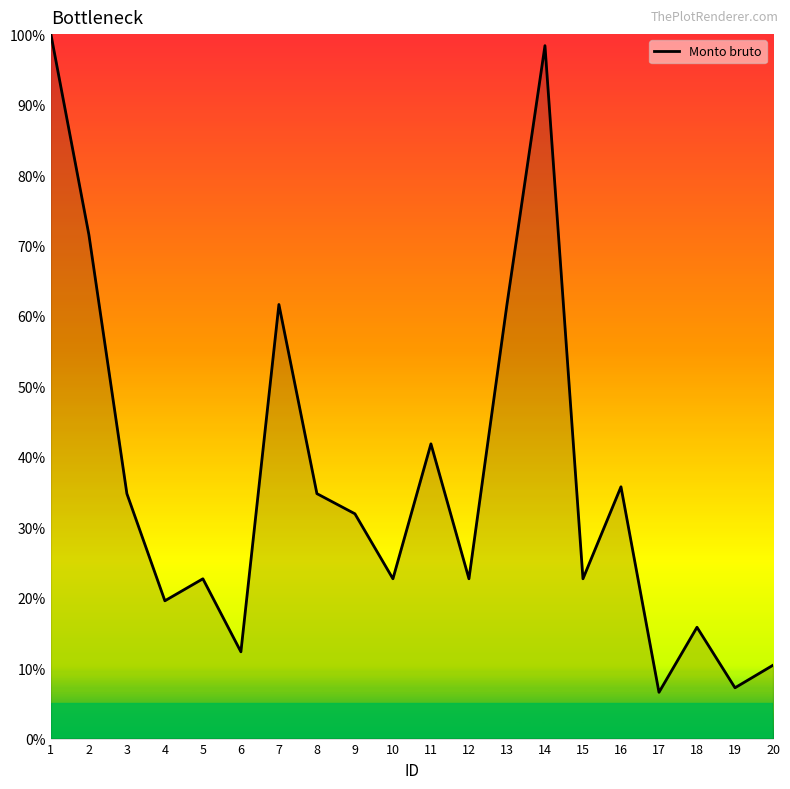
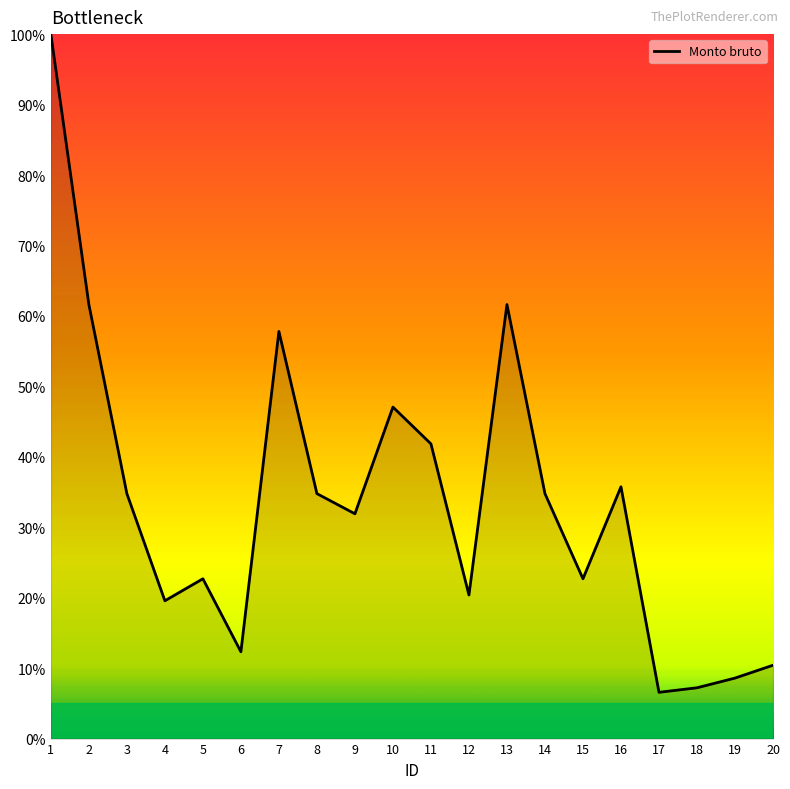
  {
    "1": "100%",
-   "2": "72%",
+   "2": "62%",
    "3": "35%",
    "4": "20%",
    "5": "23%",
    "6": "12%",
-   "7": "62%",
+   "7": "58%",
    "8": "35%",
    "9": "32%",
-   "10": "23%",
+   "10": "47%",
    "11": "42%",
-   "12": "23%",
+   "12": "20%",
    "13": "62%",
-   "14": "98%",
+   "14": "35%",
    "15": "23%",
    "16": "36%",
    "17": "7%",
-   "18": "16%",
-   "19": "7%",
+   "18": "7%",
+   "19": "9%",
    "20": "10%"
  }
